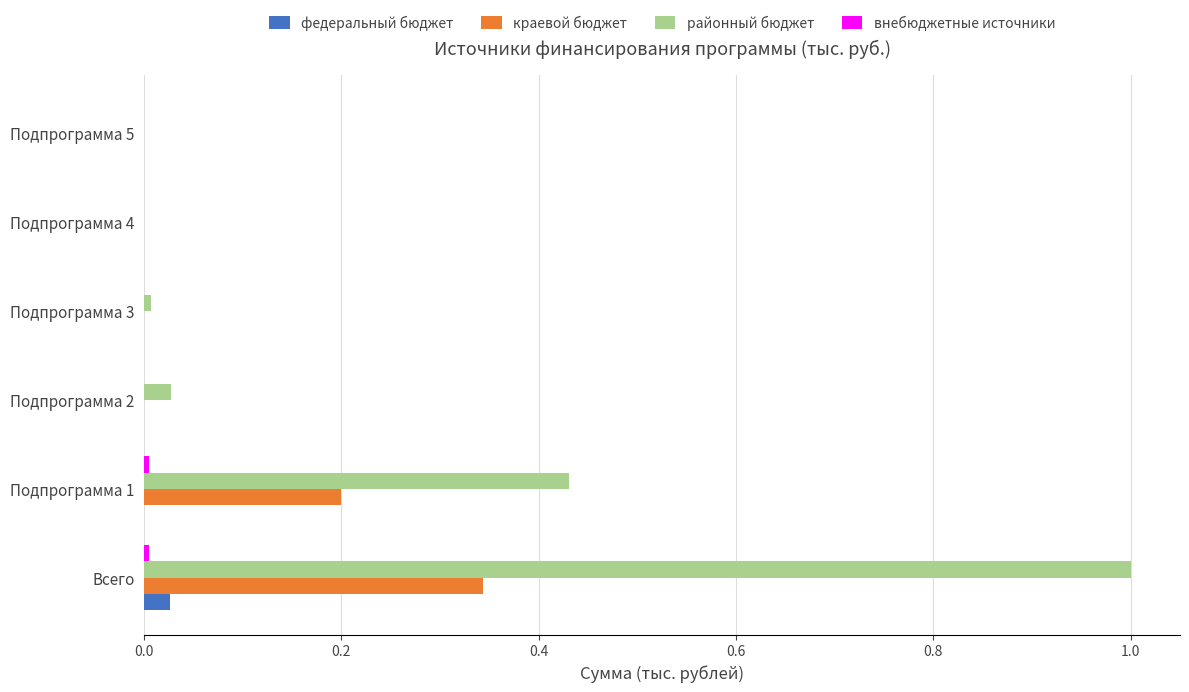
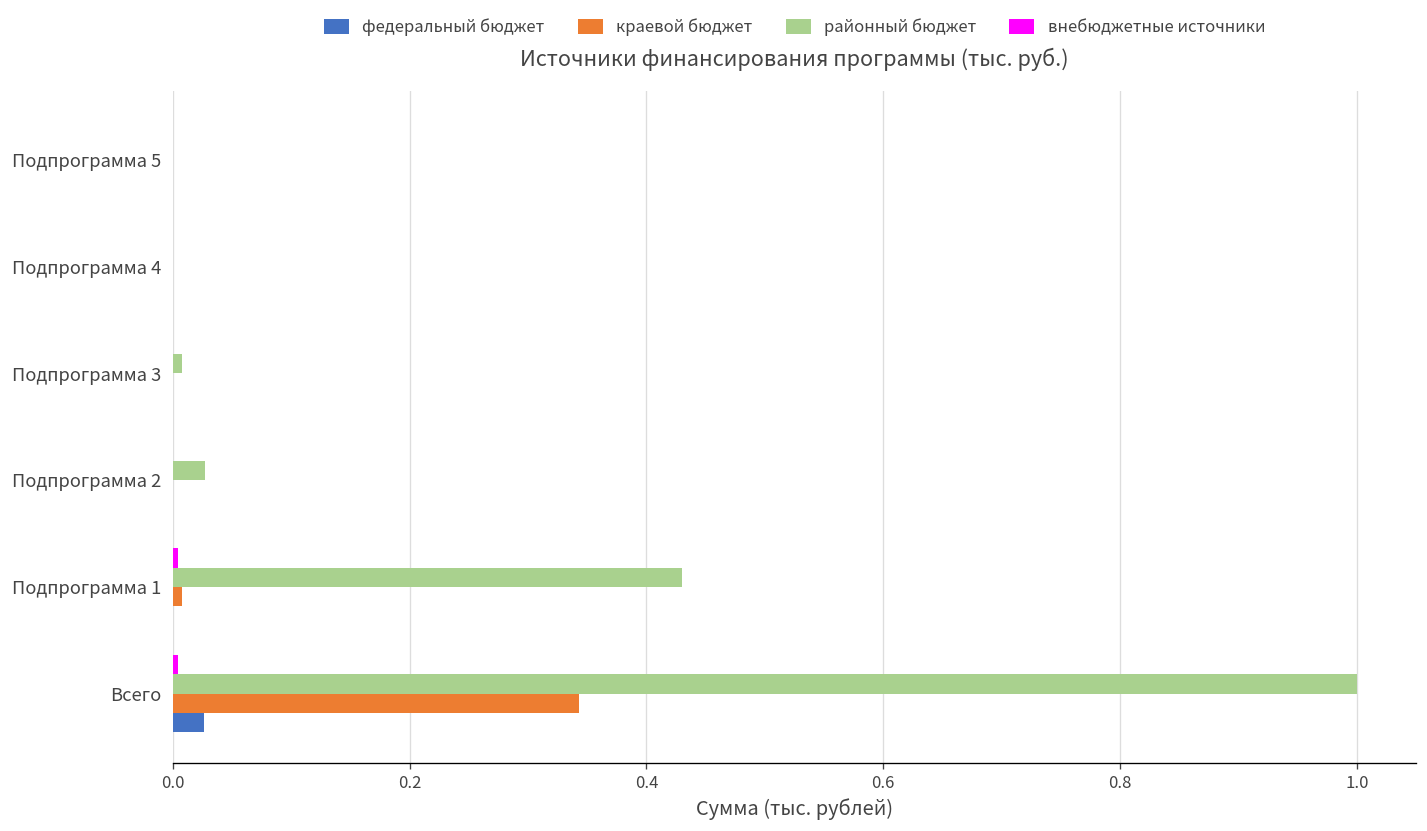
  {
    "федеральный бюджет": {
      "Подпрограмма 5": 0.00,
      "Подпрограмма 4": 0.00,
      "Подпрограмма 3": 0.00,
      "Подпрограмма 2": 0.00,
      "Подпрограмма 1": 0.00,
      "Всего": 0.03
    },
    "краевой бюджет": {
      "Подпрограмма 5": 0.00,
      "Подпрограмма 4": 0.00,
      "Подпрограмма 3": 0.00,
      "Подпрограмма 2": 0.00,
-     "Подпрограмма 1": 0.20,
+     "Подпрограмма 1": 0.01,
      "Всего": 0.34
    },
    "районный бюджет": {
      "Подпрограмма 5": 0.00,
      "Подпрограмма 4": 0.00,
      "Подпрограмма 3": 0.01,
      "Подпрограмма 2": 0.03,
      "Подпрограмма 1": 0.43,
      "Всего": 1.00
    },
    "внебюджетные источники": {
      "Подпрограмма 5": 0.00,
      "Подпрограмма 4": 0.00,
      "Подпрограмма 3": 0.00,
      "Подпрограмма 2": 0.00,
      "Подпрограмма 1": 0.00,
      "Всего": 0.00
    }
  }
